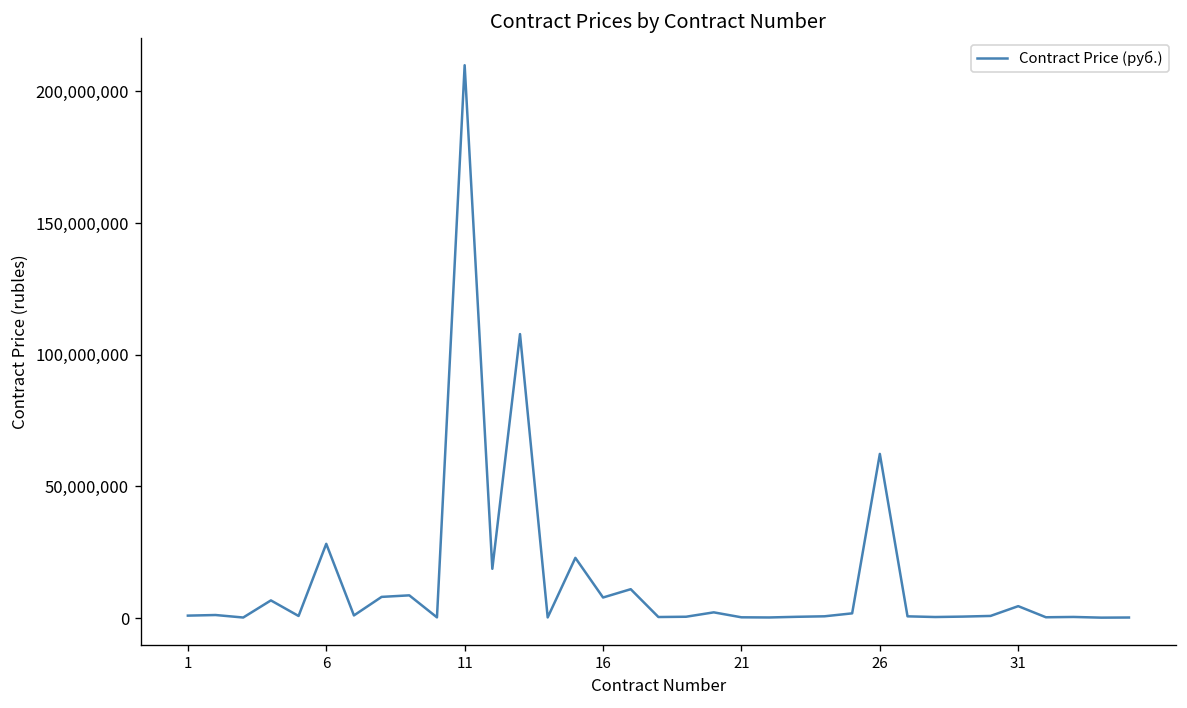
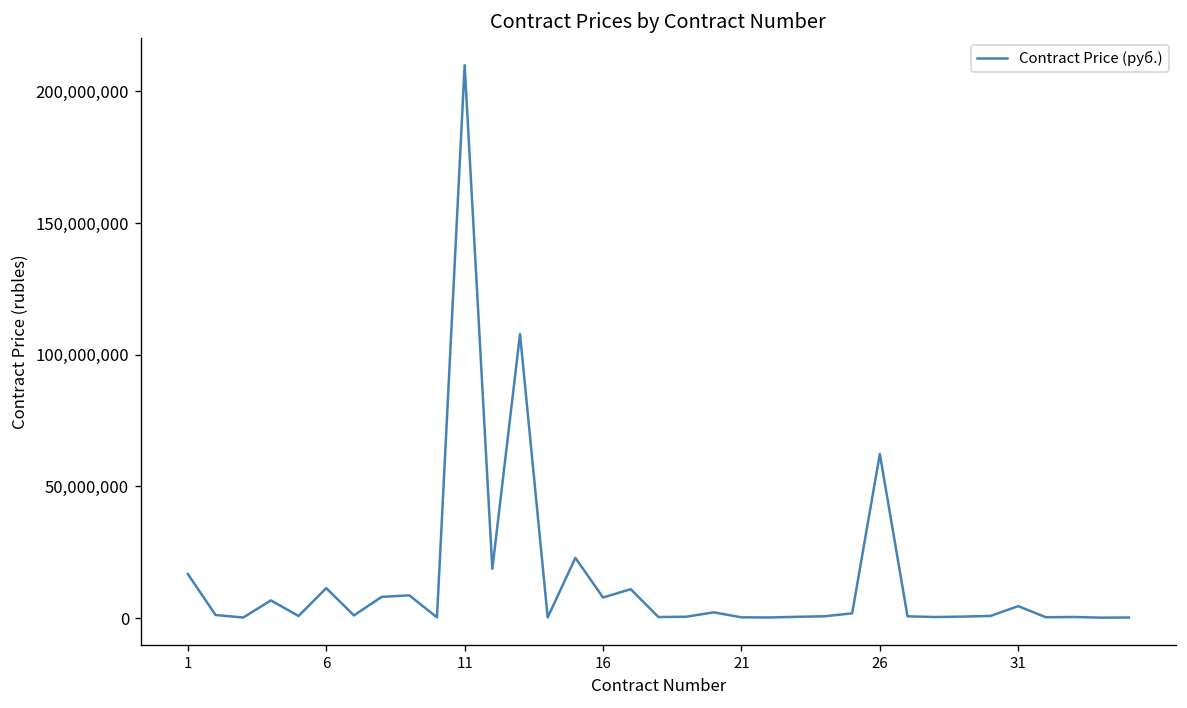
  {
-   "1": "1,000,000",
-   "6": "28,000,000",
+   "1": "17,000,000",
+   "6": "11,000,000",
    "11": "210,000,000",
    "16": "8,000,000",
    "21": "0",
    "26": "62,000,000",
    "31": "5,000,000"
  }
